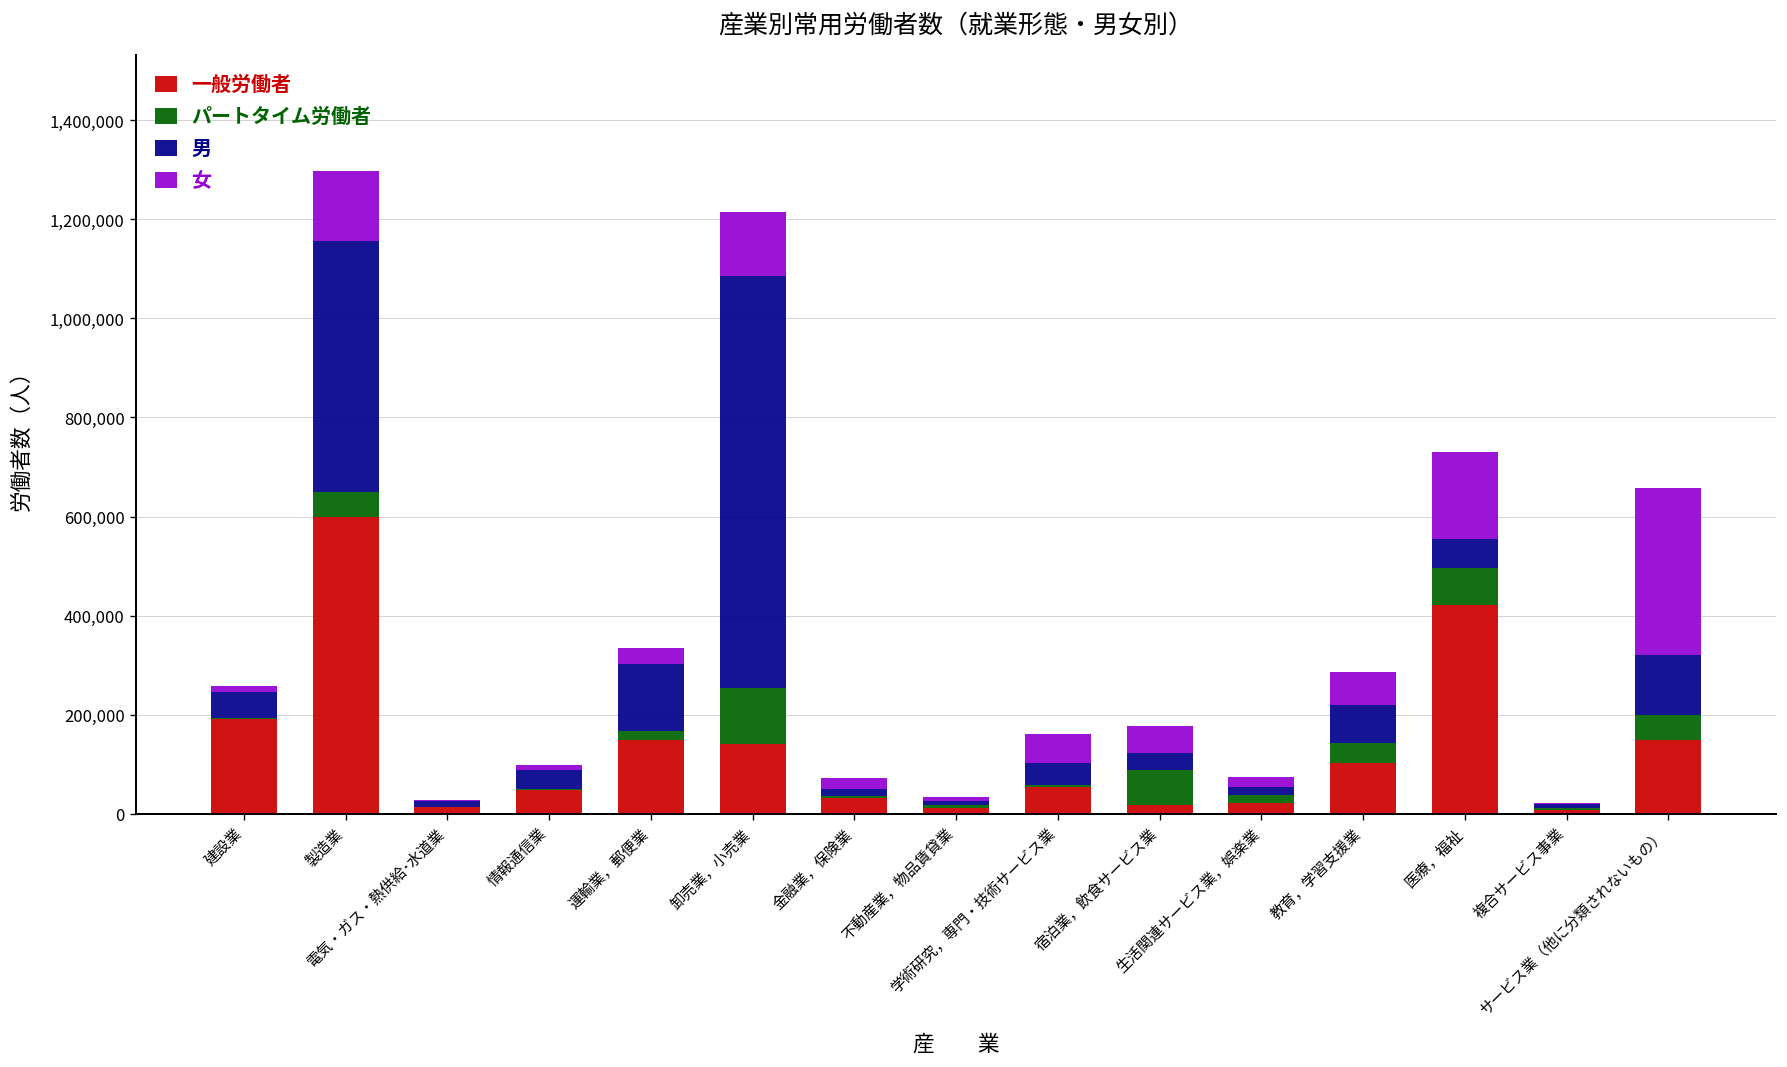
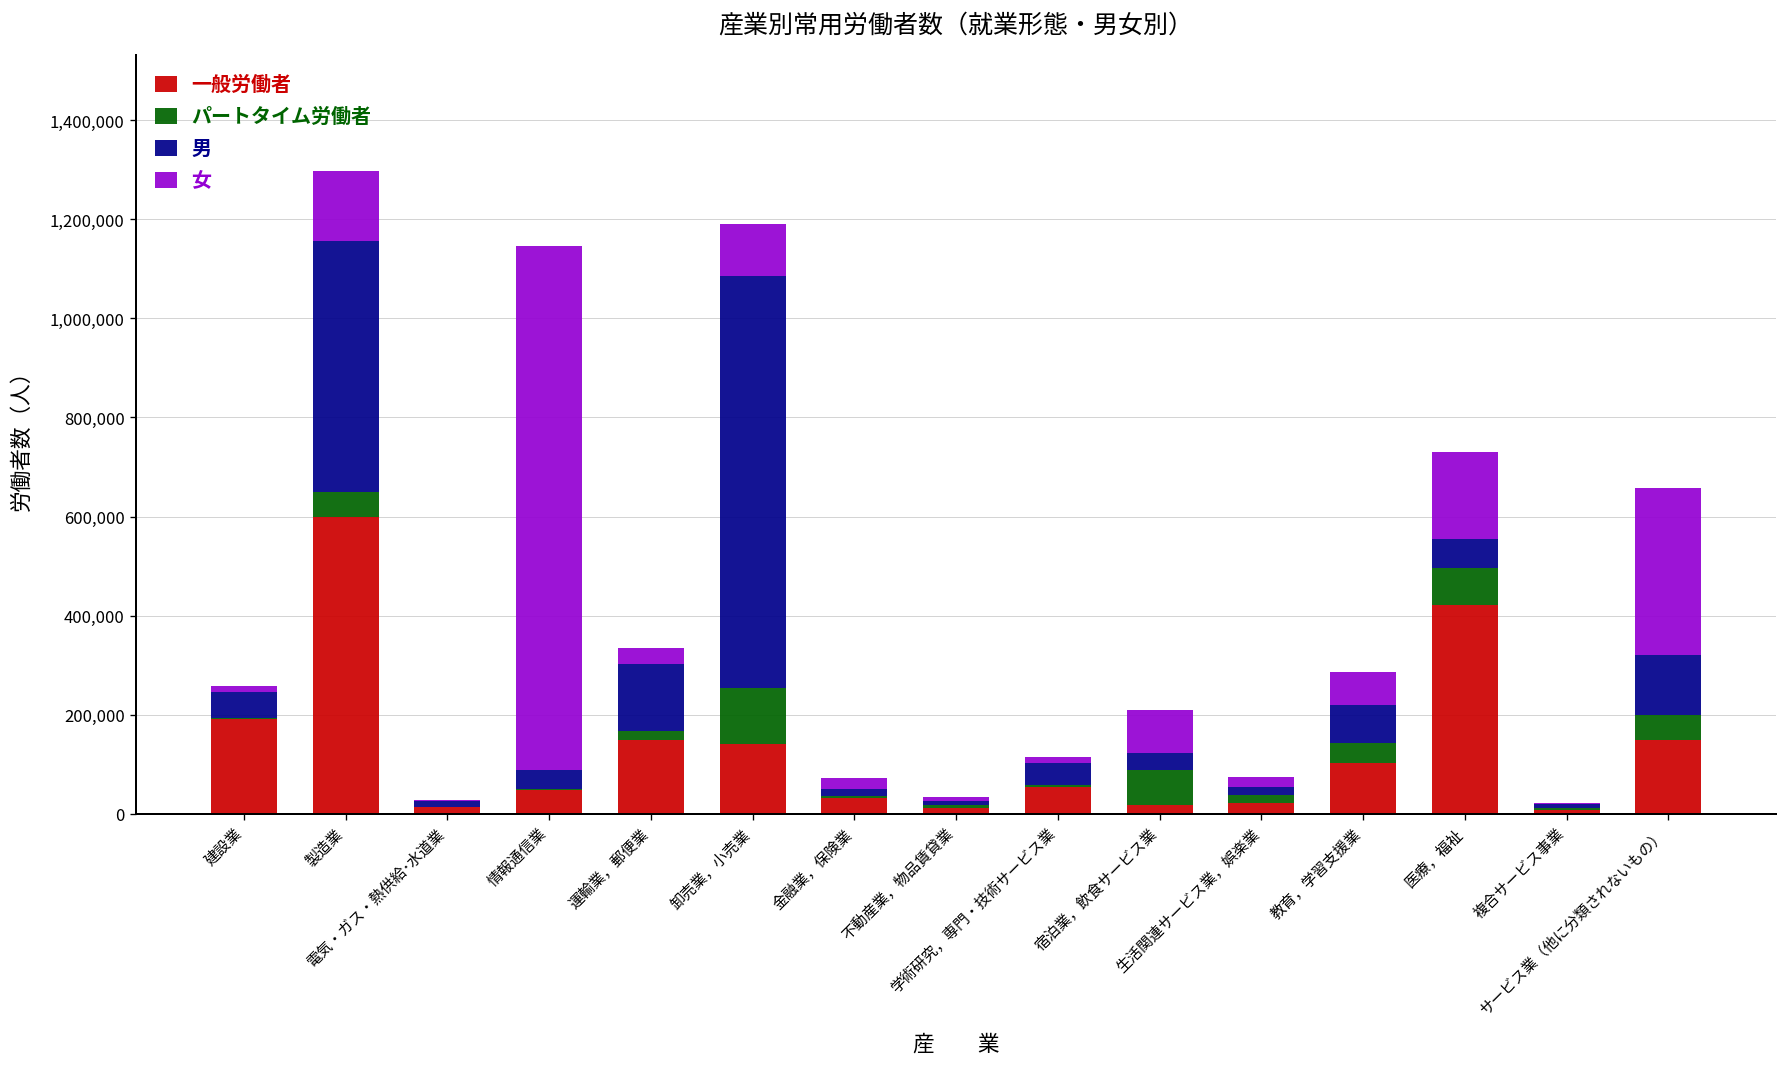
  {
    "一般労働者": {
      "建設業": "190,000",
      "製造業": "600,000",
      "電気・ガス・熱供給･水道業": "10,000",
      "情報通信業": "50,000",
      "運輸業，郵便業": "150,000",
      "卸売業，小売業": "140,000",
      "金融業，保険業": "30,000",
      "不動産業，物品賃貸業": "10,000",
      "学術研究，専門・技術サービス業": "50,000",
      "宿泊業，飲食サービス業": "20,000",
      "生活関連サービス業，娯楽業": "20,000",
      "教育，学習支援業": "100,000",
      "医療，福祉": "420,000",
      "複合サービス事業": "10,000",
      "サービス業（他に分類されないもの）": "150,000"
    },
    "パートタイム労働者": {
      "製造業": "50,000",
      "運輸業，郵便業": "20,000",
      "卸売業，小売業": "110,000",
      "不動産業，物品賃貸業": "10,000",
      "宿泊業，飲食サービス業": "70,000",
      "生活関連サービス業，娯楽業": "20,000",
      "教育，学習支援業": "40,000",
      "医療，福祉": "80,000",
      "サービス業（他に分類されないもの）": "50,000"
    },
    "男": {
      "建設業": "50,000",
      "製造業": "510,000",
      "電気・ガス・熱供給･水道業": "10,000",
      "情報通信業": "40,000",
      "運輸業，郵便業": "140,000",
      "卸売業，小売業": "830,000",
      "金融業，保険業": "10,000",
      "不動産業，物品賃貸業": "10,000",
      "学術研究，専門・技術サービス業": "40,000",
      "宿泊業，飲食サービス業": "30,000",
      "生活関連サービス業，娯楽業": "20,000",
      "教育，学習支援業": "80,000",
      "医療，福祉": "60,000",
      "複合サービス事業": "10,000",
      "サービス業（他に分類されないもの）": "120,000"
    },
    "女": {
      "建設業": "10,000",
      "製造業": "140,000",
-     "情報通信業": "10,000",
+     "情報通信業": "1,060,000",
      "運輸業，郵便業": "30,000",
-     "卸売業，小売業": "130,000",
+     "卸売業，小売業": "100,000",
      "金融業，保険業": "20,000",
      "不動産業，物品賃貸業": "10,000",
-     "学術研究，専門・技術サービス業": "60,000",
-     "宿泊業，飲食サービス業": "50,000",
+     "学術研究，専門・技術サービス業": "10,000",
+     "宿泊業，飲食サービス業": "90,000",
      "生活関連サービス業，娯楽業": "20,000",
      "教育，学習支援業": "70,000",
      "医療，福祉": "180,000",
      "サービス業（他に分類されないもの）": "340,000"
    }
  }
